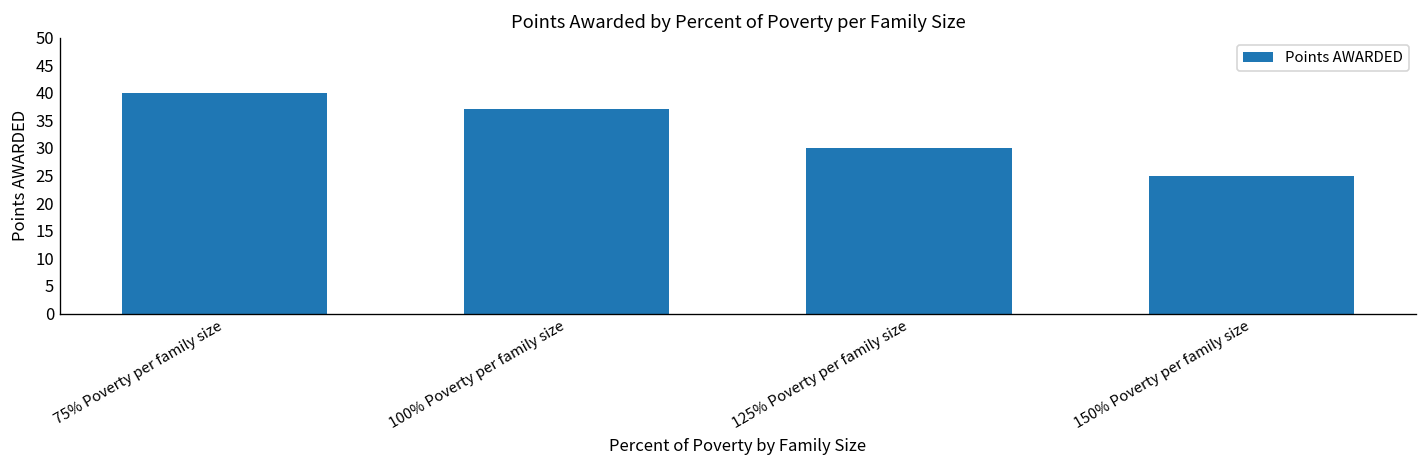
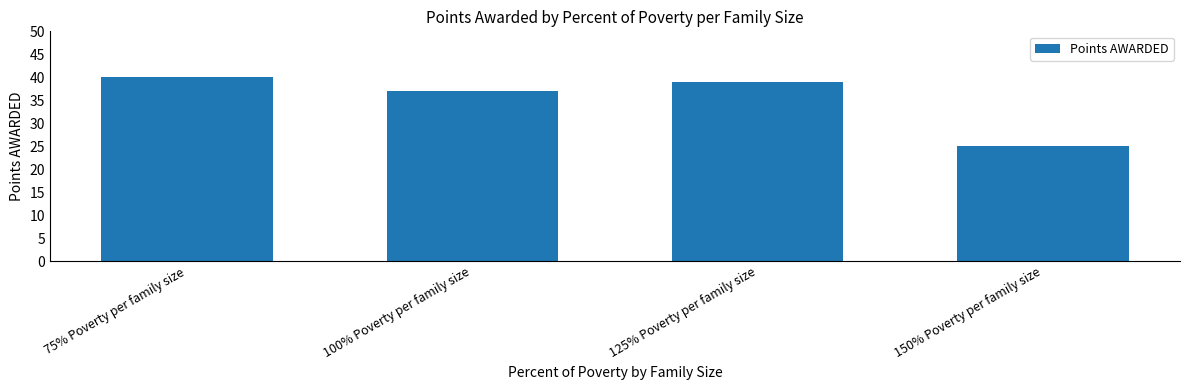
  {
    "75% Poverty per family size": 40,
    "100% Poverty per family size": 37,
-   "125% Poverty per family size": 30,
+   "125% Poverty per family size": 39,
    "150% Poverty per family size": 25
  }
